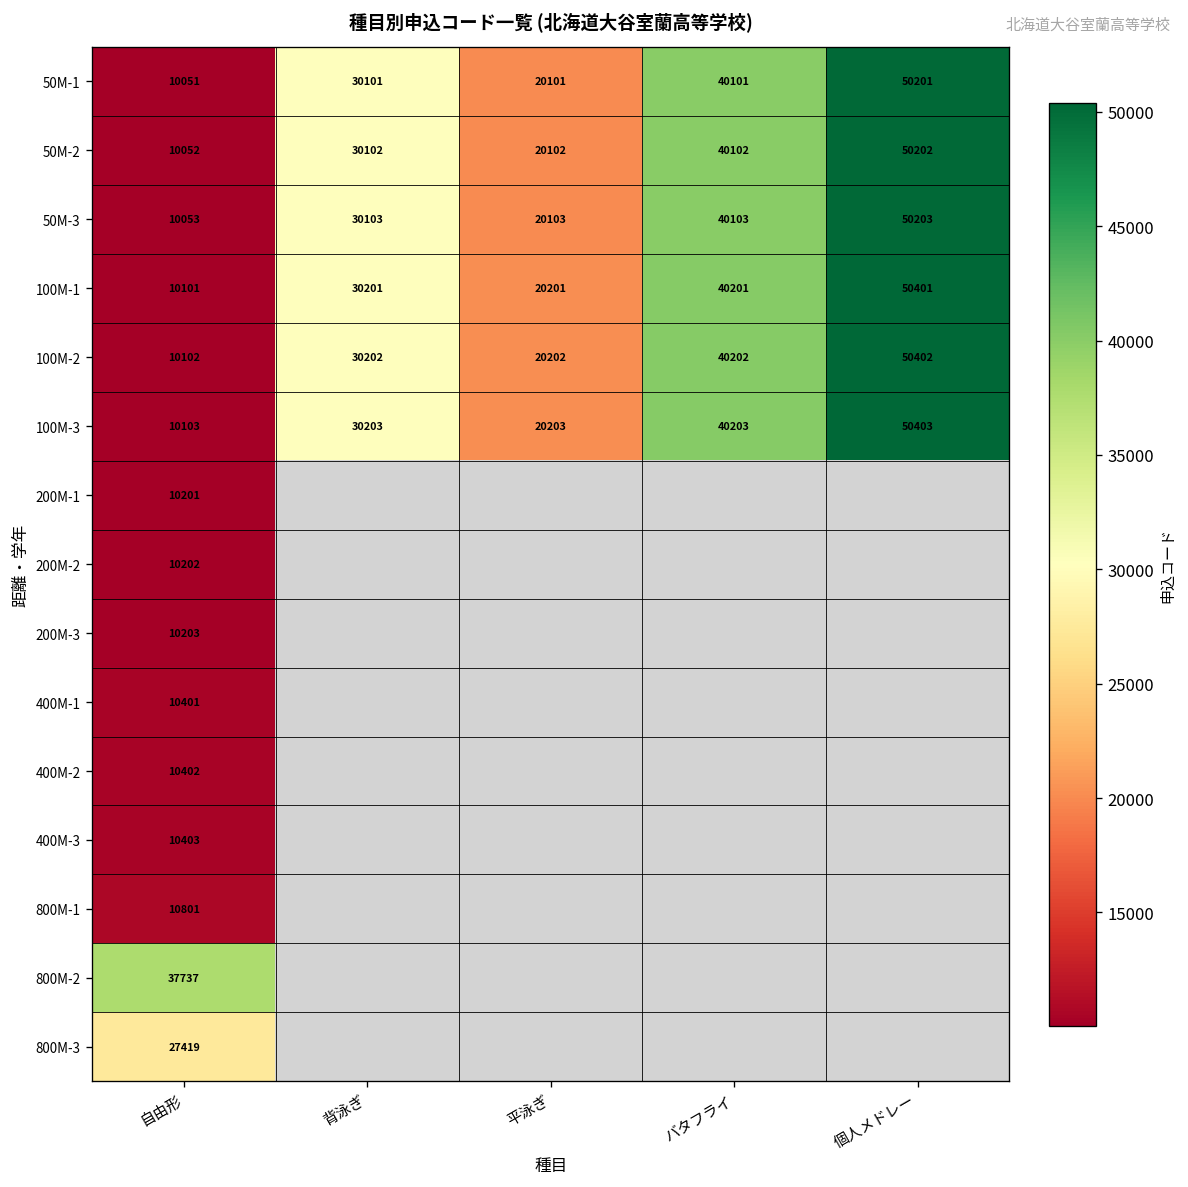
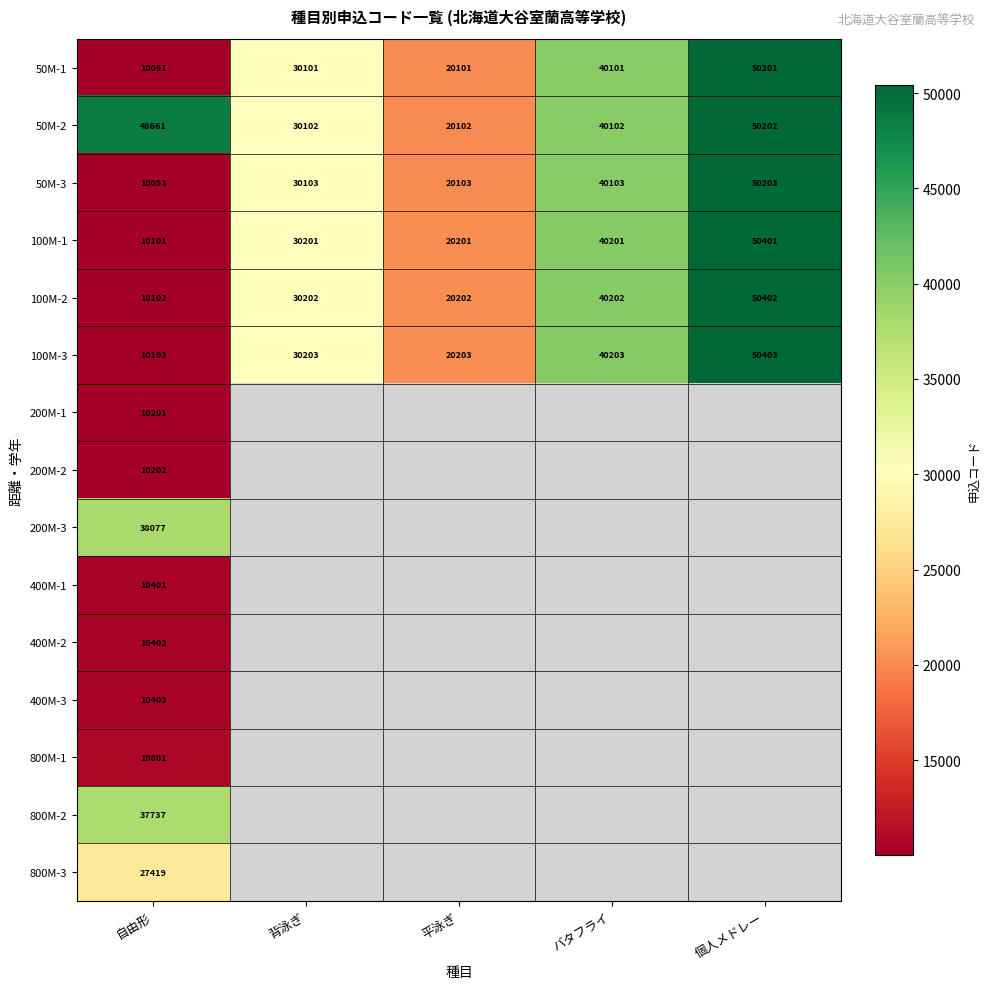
  {
    "50M-1": {
      "自由形": 10051,
      "背泳ぎ": 30101,
      "平泳ぎ": 20101,
      "バタフライ": 40101,
      "個人メドレー": 50201
    },
    "50M-2": {
-     "自由形": 10052,
+     "自由形": 48661,
      "背泳ぎ": 30102,
      "平泳ぎ": 20102,
      "バタフライ": 40102,
      "個人メドレー": 50202
    },
    "50M-3": {
      "自由形": 10053,
      "背泳ぎ": 30103,
      "平泳ぎ": 20103,
      "バタフライ": 40103,
      "個人メドレー": 50203
    },
    "100M-1": {
      "自由形": 10101,
      "背泳ぎ": 30201,
      "平泳ぎ": 20201,
      "バタフライ": 40201,
      "個人メドレー": 50401
    },
    "100M-2": {
      "自由形": 10102,
      "背泳ぎ": 30202,
      "平泳ぎ": 20202,
      "バタフライ": 40202,
      "個人メドレー": 50402
    },
    "100M-3": {
      "自由形": 10103,
      "背泳ぎ": 30203,
      "平泳ぎ": 20203,
      "バタフライ": 40203,
      "個人メドレー": 50403
    },
    "200M-1": {
      "自由形": 10201
    },
    "200M-2": {
      "自由形": 10202
    },
    "200M-3": {
-     "自由形": 10203
+     "自由形": 38077
    },
    "400M-1": {
      "自由形": 10401
    },
    "400M-2": {
      "自由形": 10402
    },
    "400M-3": {
      "自由形": 10403
    },
    "800M-1": {
      "自由形": 10801
    },
    "800M-2": {
      "自由形": 37737
    },
    "800M-3": {
      "自由形": 27419
    }
  }
